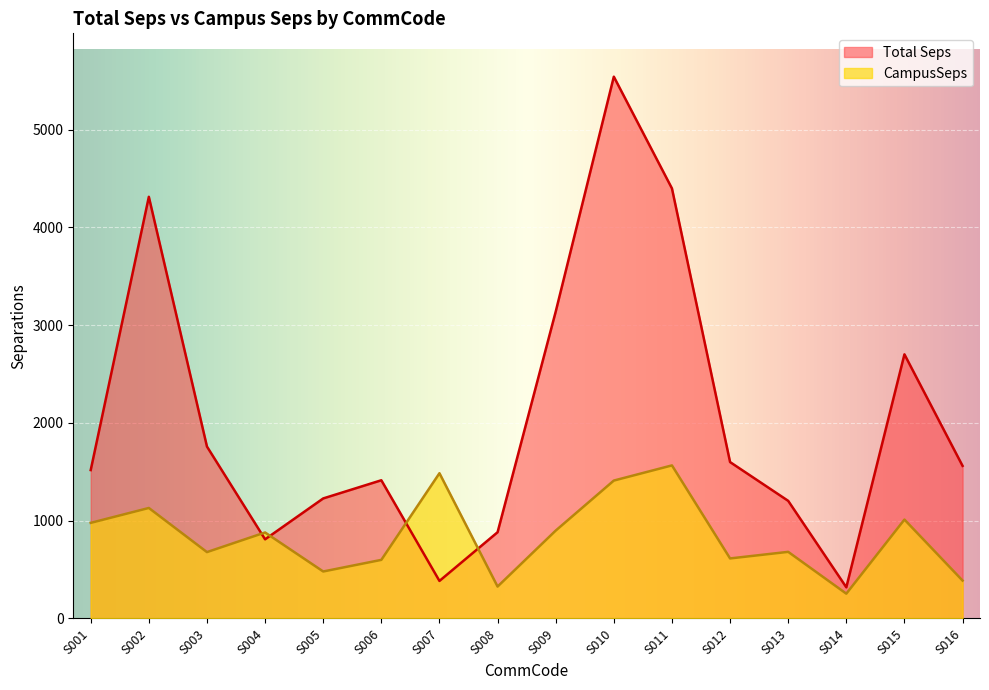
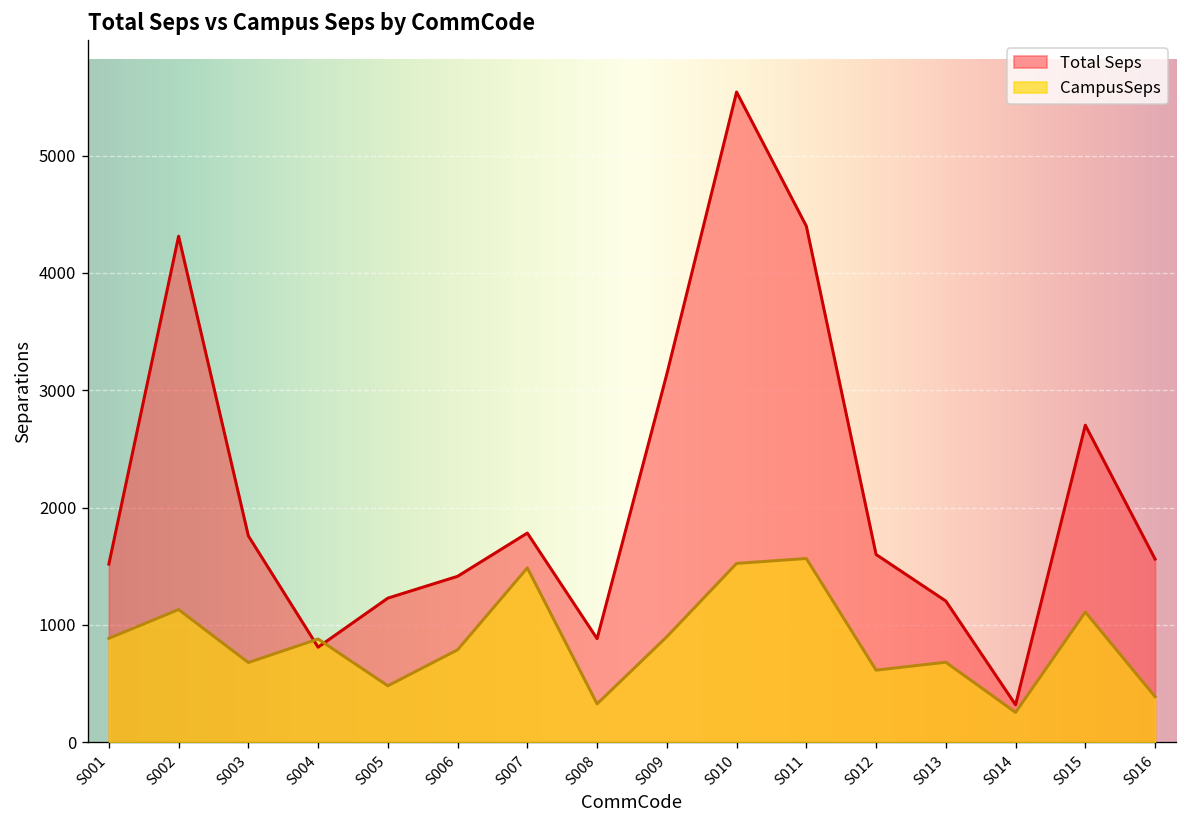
  {
    "Total Seps": {
      "S001": 1500,
      "S002": 4300,
      "S003": 1800,
      "S004": 800,
      "S005": 1200,
      "S006": 1400,
-     "S007": 400,
+     "S007": 1800,
      "S008": 900,
      "S009": 3100,
      "S010": 5500,
      "S011": 4400,
      "S012": 1600,
      "S013": 1200,
      "S014": 300,
      "S015": 2700,
      "S016": 1600
    },
    "CampusSeps": {
-     "S001": 1000,
+     "S001": 900,
      "S002": 1100,
      "S003": 700,
      "S004": 900,
      "S005": 500,
-     "S006": 600,
+     "S006": 800,
      "S007": 1500,
      "S008": 300,
      "S009": 900,
-     "S010": 1400,
+     "S010": 1500,
      "S011": 1600,
      "S012": 600,
      "S013": 700,
      "S014": 300,
-     "S015": 1000,
+     "S015": 1100,
      "S016": 400
    }
  }
